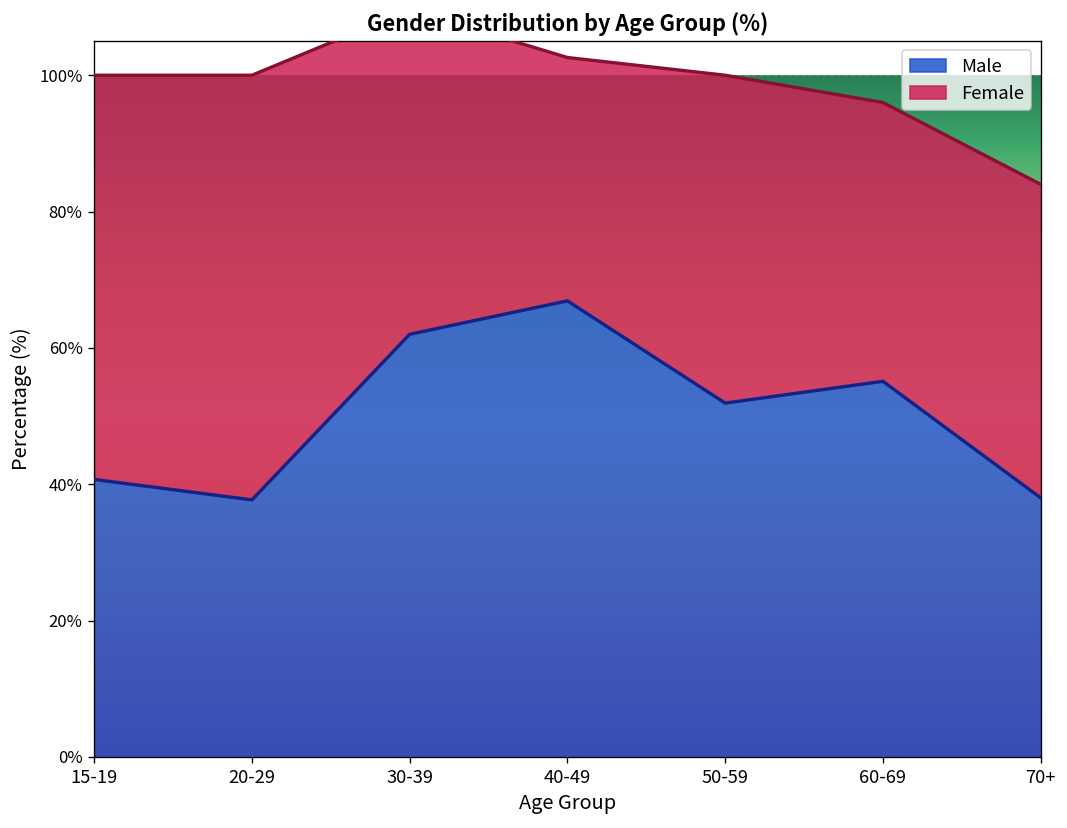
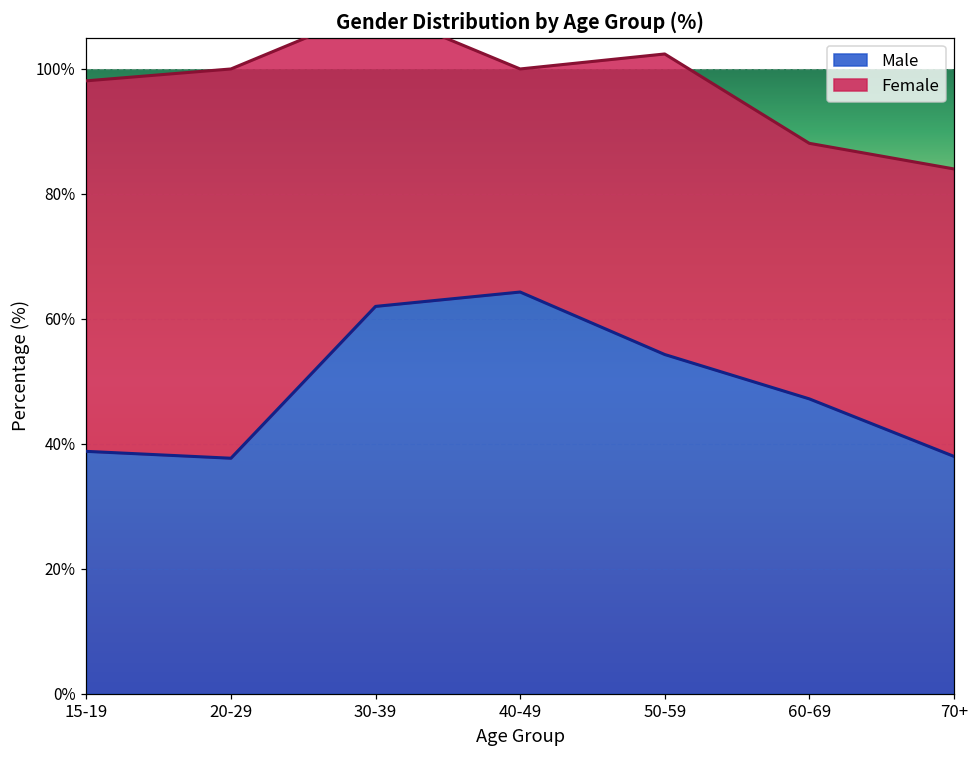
  {
    "Male": {
-     "15-19": "41%",
+     "15-19": "39%",
      "20-29": "38%",
      "30-39": "62%",
-     "40-49": "67%",
-     "50-59": "52%",
-     "60-69": "55%",
+     "40-49": "64%",
+     "50-59": "54%",
+     "60-69": "47%",
      "70+": "38%"
    },
    "Female": {
      "15-19": "59%",
      "20-29": "62%",
      "40-49": "36%",
      "50-59": "48%",
      "60-69": "41%",
      "70+": "46%"
    }
  }
